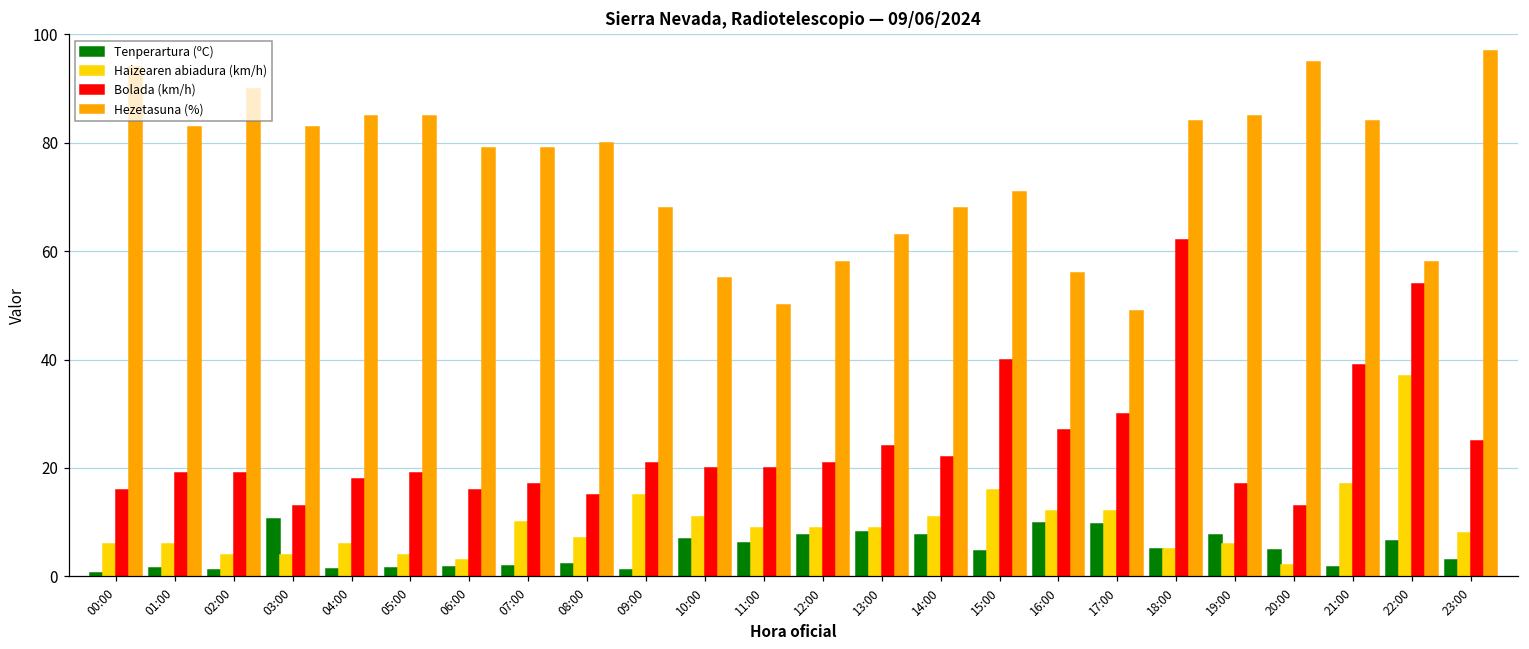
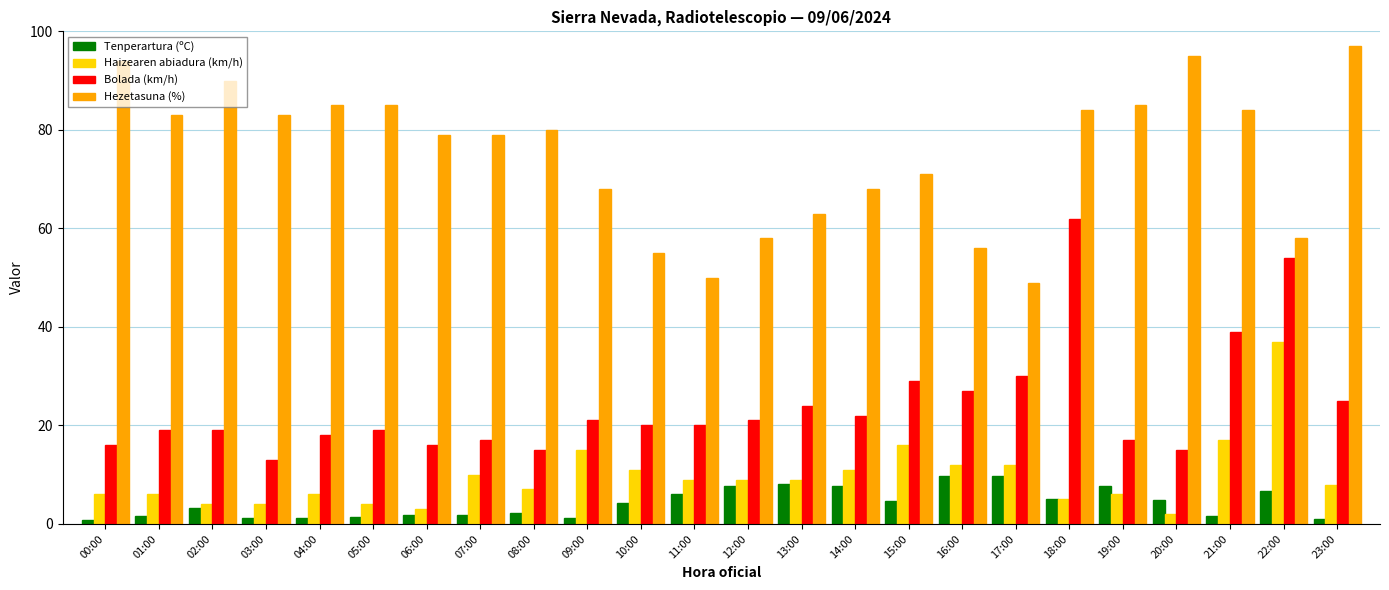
  {
    "Tenperartura (ºC)": {
      "00:00": 1,
      "01:00": 2,
-     "02:00": 1,
-     "03:00": 11,
+     "02:00": 3,
+     "03:00": 1,
      "04:00": 1,
      "05:00": 2,
      "06:00": 2,
      "07:00": 2,
      "08:00": 2,
      "09:00": 1,
-     "10:00": 7,
+     "10:00": 4,
      "11:00": 6,
      "12:00": 8,
      "13:00": 8,
      "14:00": 8,
      "15:00": 5,
      "16:00": 10,
      "17:00": 10,
      "18:00": 5,
      "19:00": 8,
      "20:00": 5,
      "21:00": 2,
      "22:00": 7,
-     "23:00": 3
+     "23:00": 1
    },
    "Bolada (km/h)": {
      "00:00": 16,
      "01:00": 19,
      "02:00": 19,
      "03:00": 13,
      "04:00": 18,
      "05:00": 19,
      "06:00": 16,
      "07:00": 17,
      "08:00": 15,
      "09:00": 21,
      "10:00": 20,
      "11:00": 20,
      "12:00": 21,
      "13:00": 24,
      "14:00": 22,
-     "15:00": 40,
+     "15:00": 29,
      "16:00": 27,
      "17:00": 30,
      "18:00": 62,
      "19:00": 17,
-     "20:00": 13,
+     "20:00": 15,
      "21:00": 39,
      "22:00": 54,
      "23:00": 25
    }
  }
